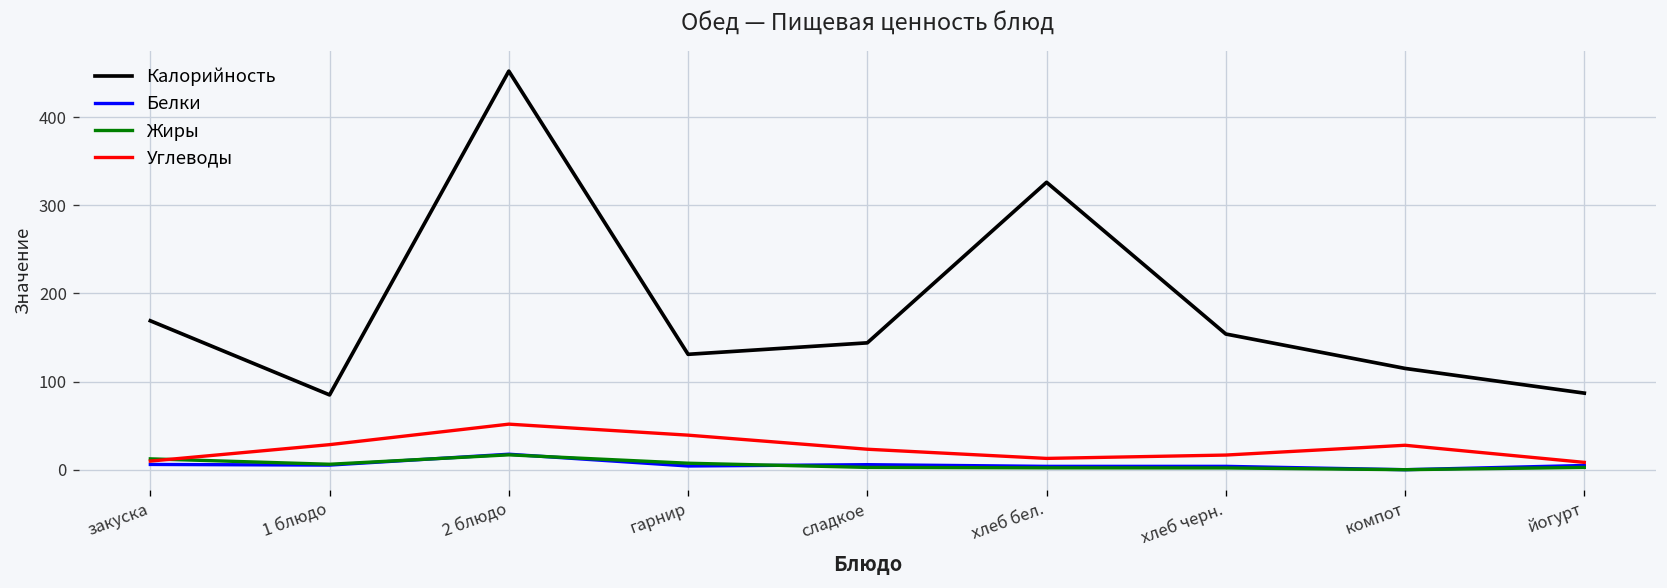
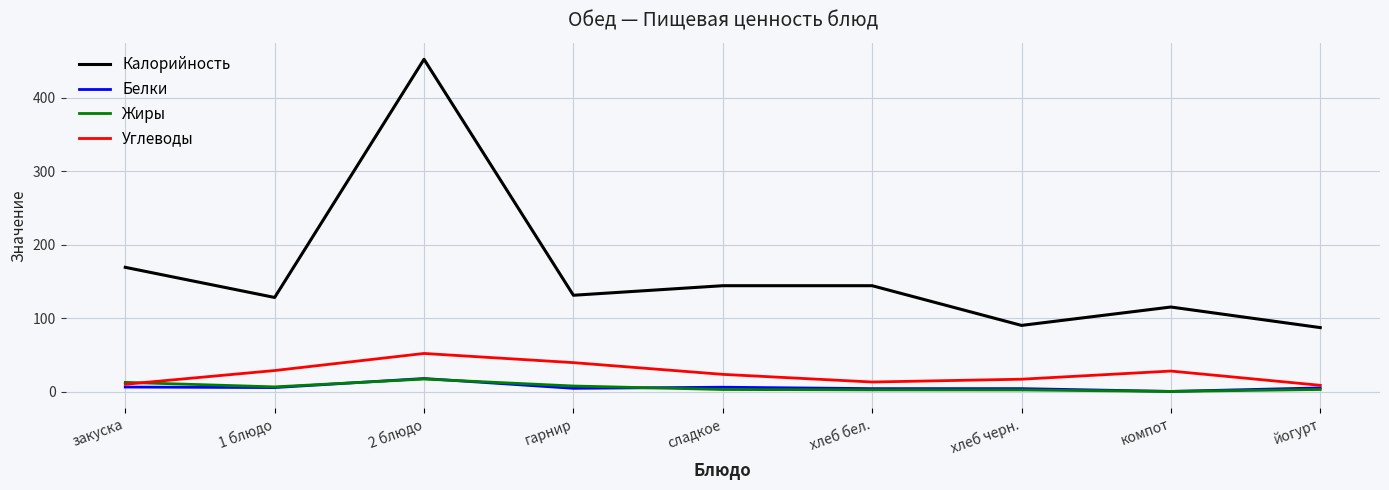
  {
    "Калорийность": {
      "закуска": 170,
-     "1 блюдо": 90,
+     "1 блюдо": 130,
      "2 блюдо": 450,
      "гарнир": 130,
      "сладкое": 140,
-     "хлеб бел.": 330,
-     "хлеб черн.": 150,
+     "хлеб бел.": 140,
+     "хлеб черн.": 90,
      "компот": 120,
      "йогурт": 90
    },
    "Белки": {
      "закуска": 10
    },
    "Углеводы": {
      "1 блюдо": 30,
      "2 блюдо": 50,
      "гарнир": 40,
      "сладкое": 20,
      "хлеб бел.": 10,
      "хлеб черн.": 20,
      "компот": 30,
      "йогурт": 10
    }
  }
